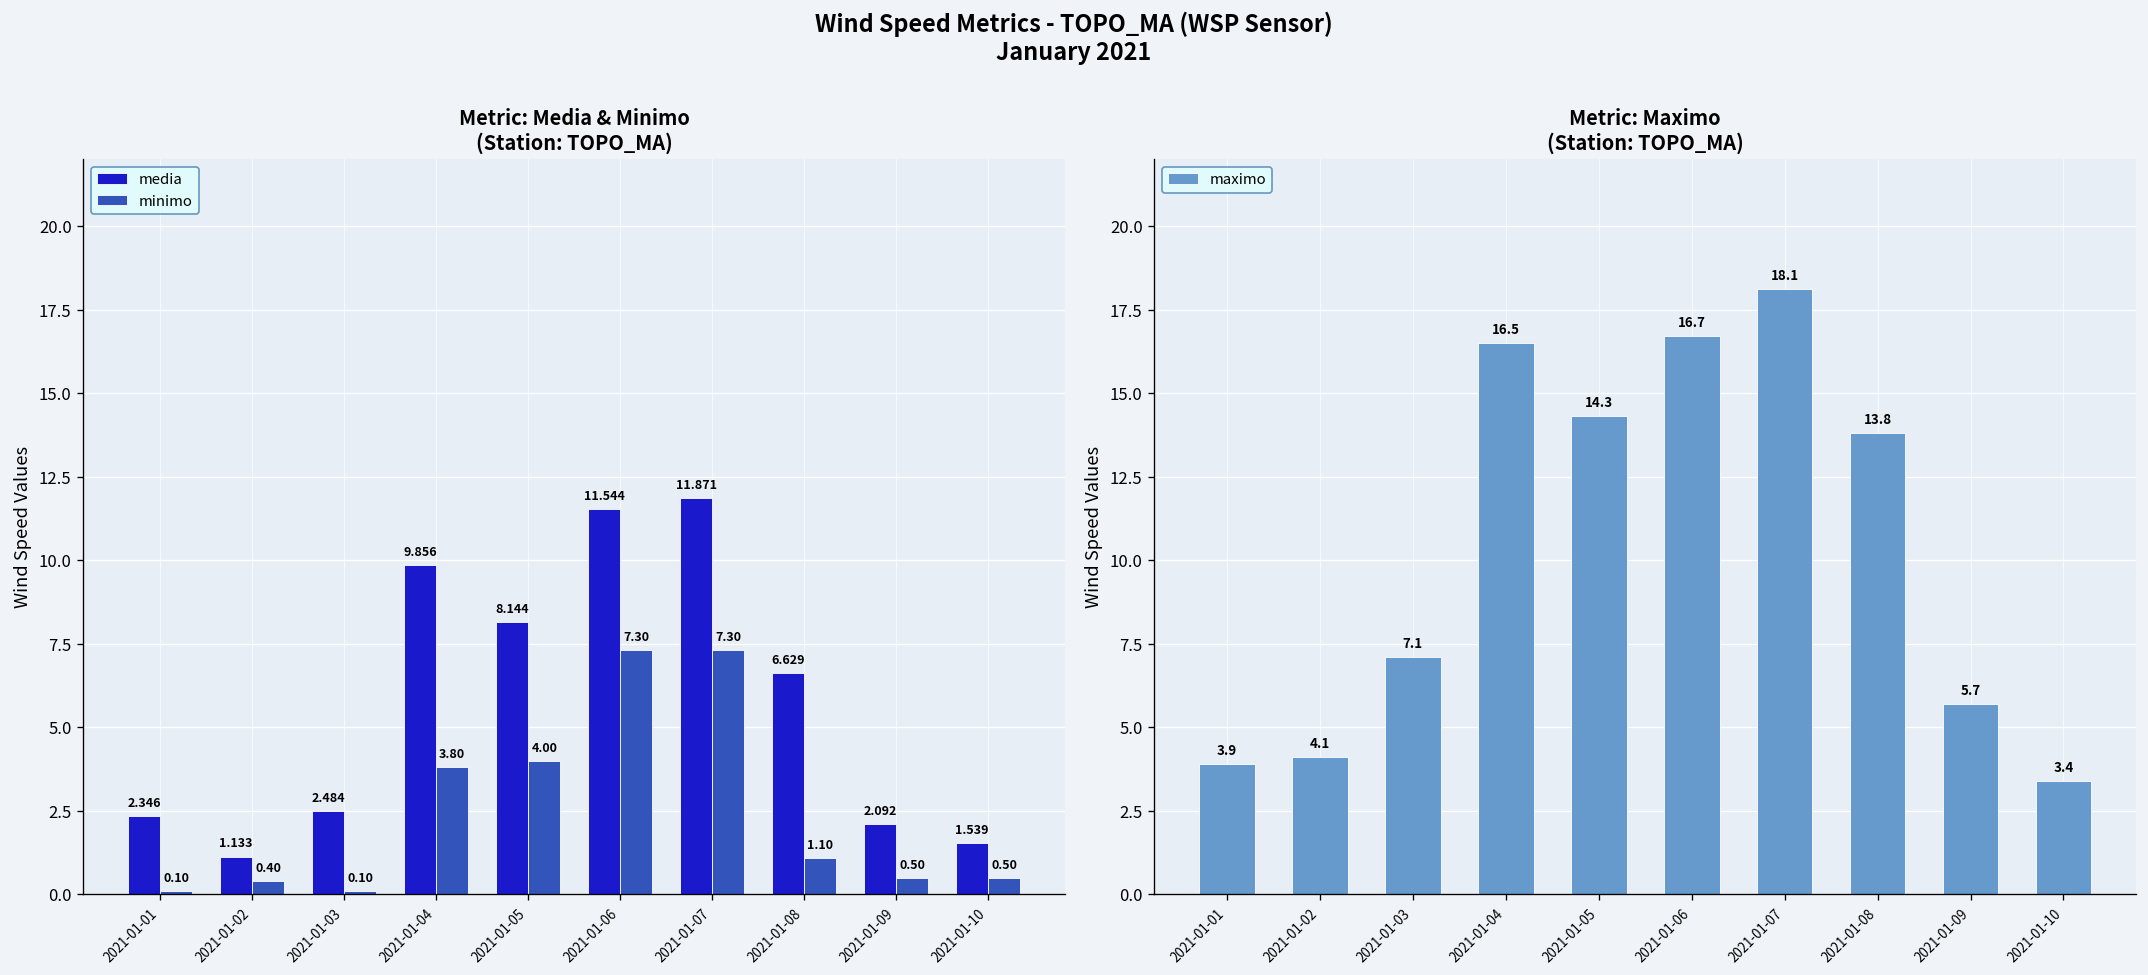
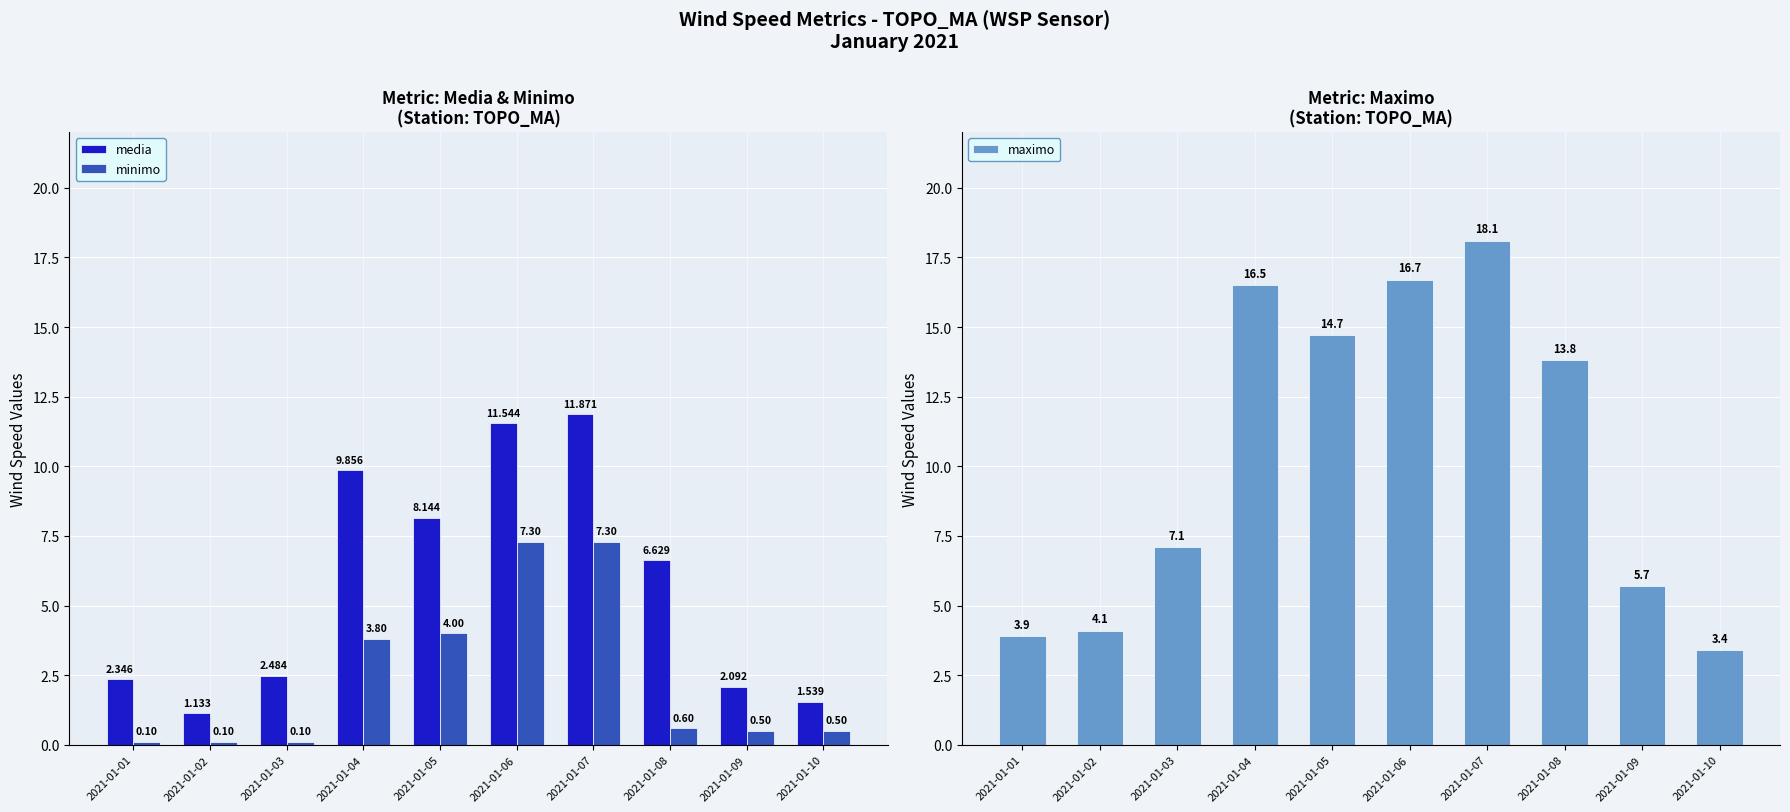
  {
    "Metric: Media & Minimo (Station: TOPO_MA)": {
      "media": {
        "2021-01-01": 2.346,
        "2021-01-02": 1.133,
        "2021-01-03": 2.484,
        "2021-01-04": 9.856,
        "2021-01-05": 8.144,
        "2021-01-06": 11.544,
        "2021-01-07": 11.871,
        "2021-01-08": 6.629,
        "2021-01-09": 2.092,
        "2021-01-10": 1.539
      },
      "minimo": {
        "2021-01-01": 0.10,
-       "2021-01-02": 0.40,
+       "2021-01-02": 0.10,
        "2021-01-03": 0.10,
        "2021-01-04": 3.80,
        "2021-01-05": 4.00,
        "2021-01-06": 7.30,
        "2021-01-07": 7.30,
-       "2021-01-08": 1.10,
+       "2021-01-08": 0.60,
        "2021-01-09": 0.50,
        "2021-01-10": 0.50
      }
    },
    "Metric: Maximo (Station: TOPO_MA)": {
      "2021-01-01": 3.9,
      "2021-01-02": 4.1,
      "2021-01-03": 7.1,
      "2021-01-04": 16.5,
-     "2021-01-05": 14.3,
+     "2021-01-05": 14.7,
      "2021-01-06": 16.7,
      "2021-01-07": 18.1,
      "2021-01-08": 13.8,
      "2021-01-09": 5.7,
      "2021-01-10": 3.4
    }
  }
